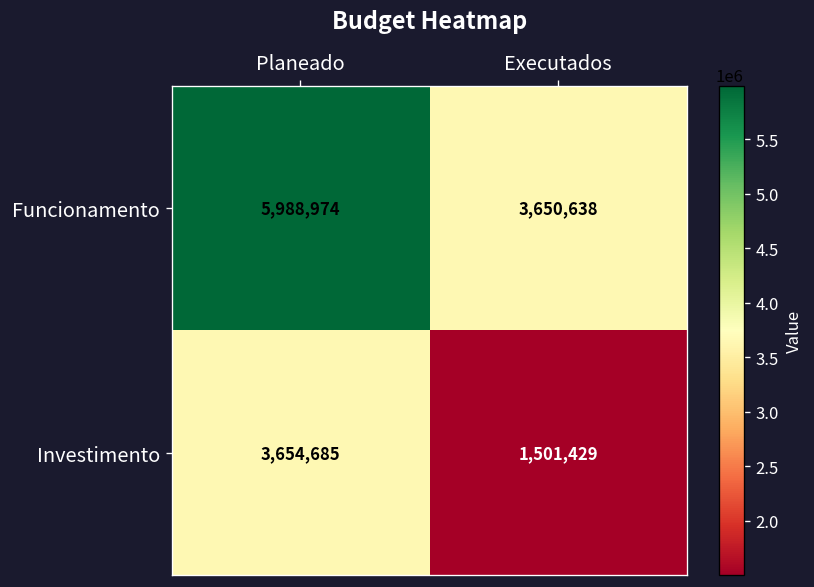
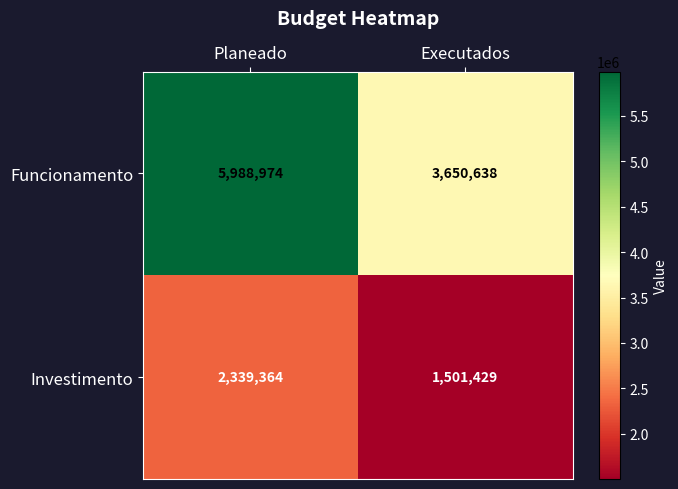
  {
    "Funcionamento": {
      "Planeado": "5,988,974",
      "Executados": "3,650,638"
    },
    "Investimento": {
-     "Planeado": "3,654,685",
+     "Planeado": "2,339,364",
      "Executados": "1,501,429"
    }
  }
